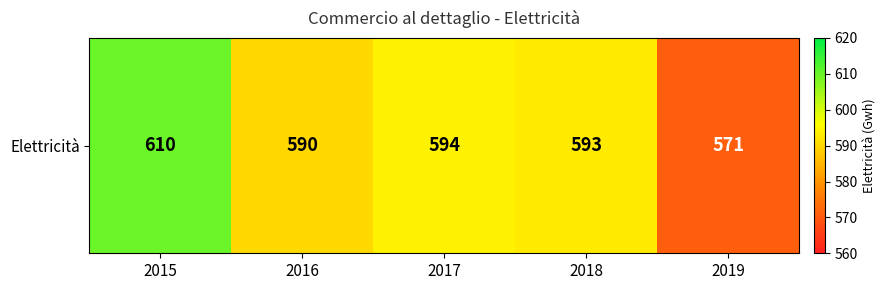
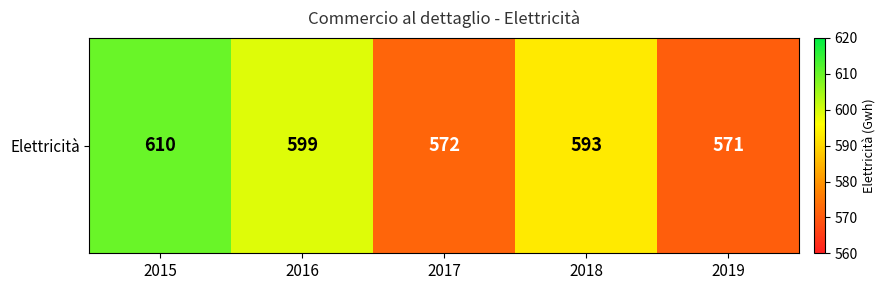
  {
    "Elettricità": {
      "2015": 610,
-     "2016": 590,
-     "2017": 594,
+     "2016": 599,
+     "2017": 572,
      "2018": 593,
      "2019": 571
    }
  }
